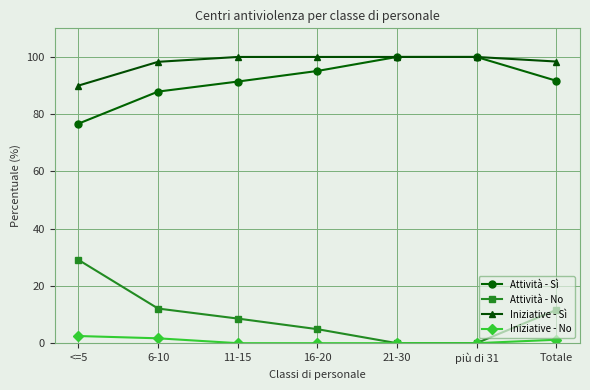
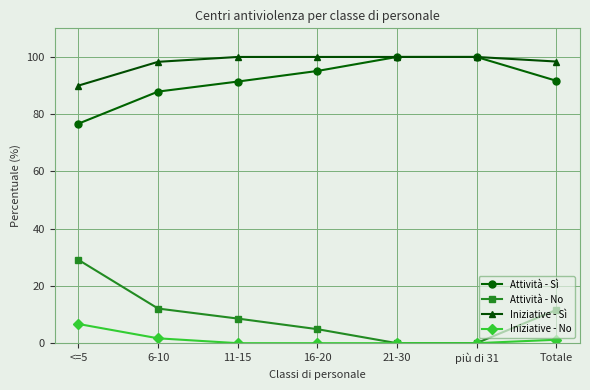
  {
    "Attività - No": {
      "<=5": 29,
      "6-10": 12,
      "11-15": 9,
      "16-20": 5
    },
    "Iniziative - No": {
-     "<=5": 3,
+     "<=5": 7,
      "6-10": 2,
      "11-15": 0,
      "16-20": 0,
      "Totale": 1
    }
  }
